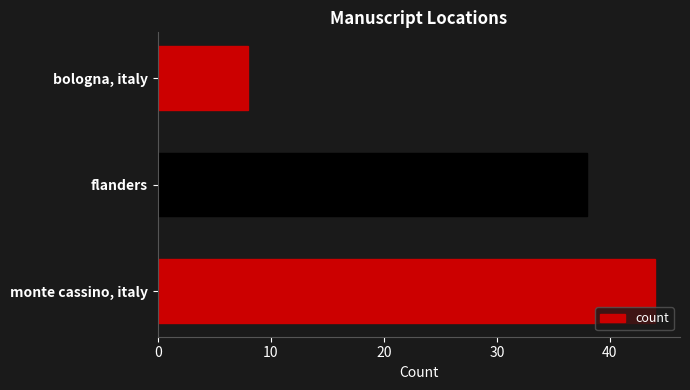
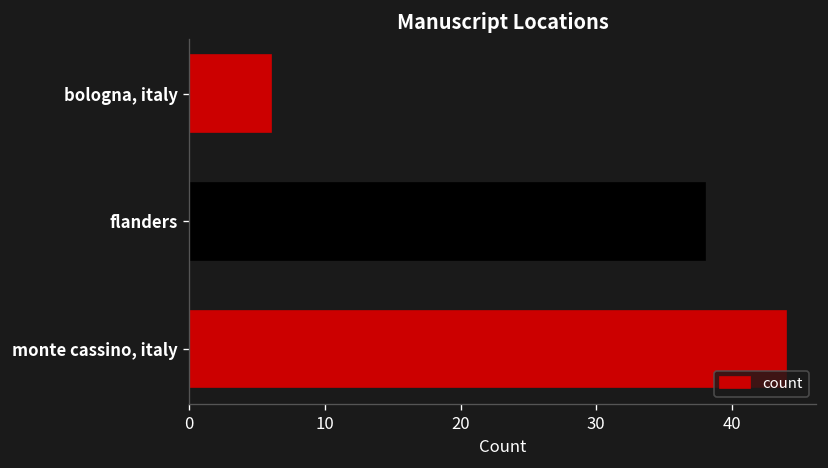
  {
-   "bologna, italy": 8,
+   "bologna, italy": 6,
    "flanders": 38,
    "monte cassino, italy": 44
  }
